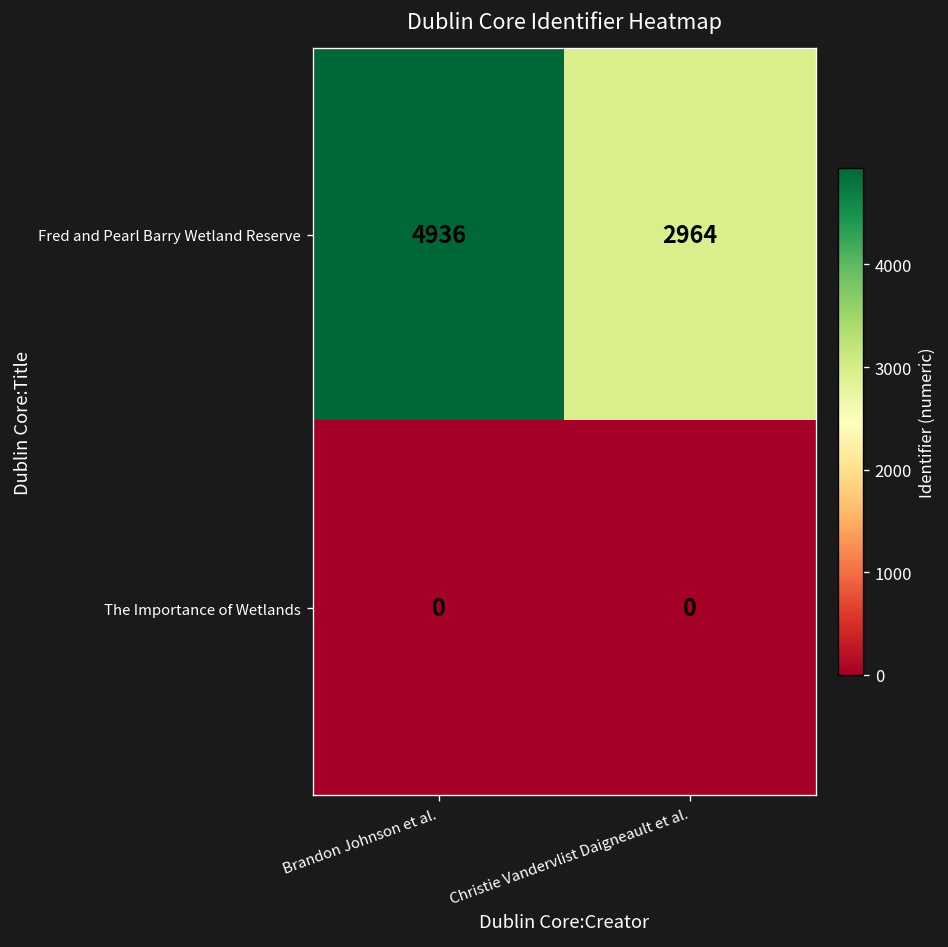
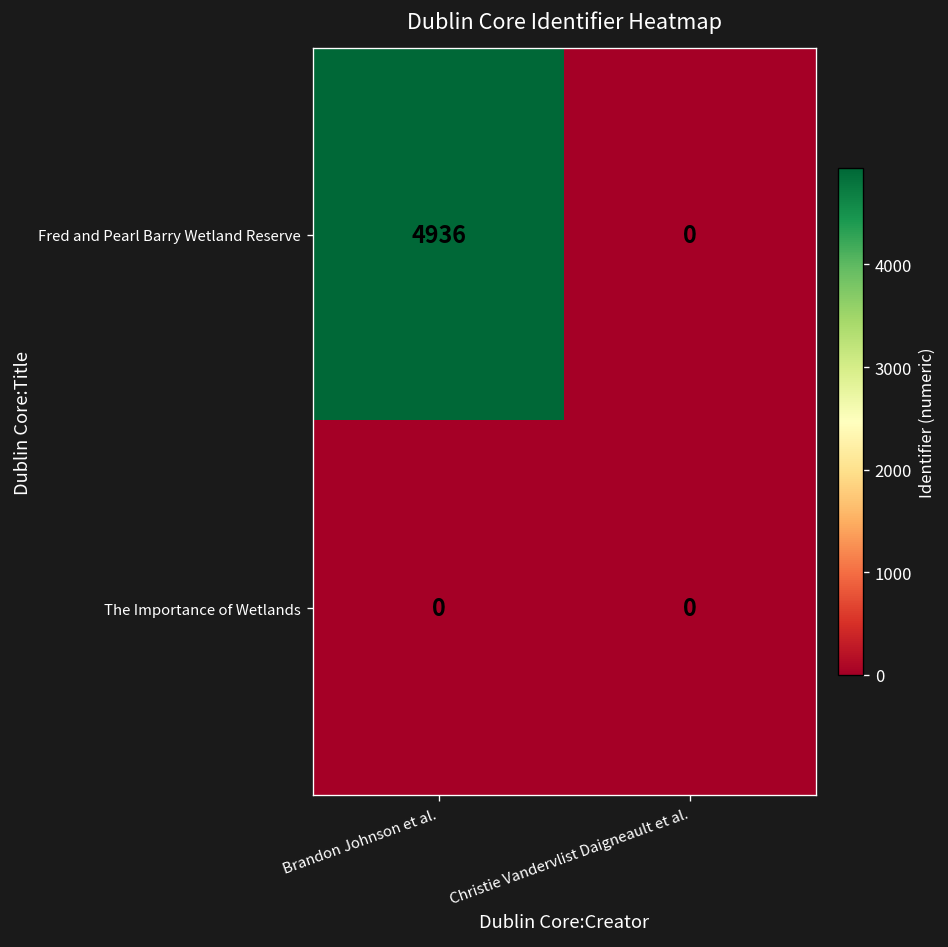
  {
    "Fred and Pearl Barry Wetland Reserve": {
      "Brandon Johnson et al.": 4936,
-     "Christie Vandervlist Daigneault et al.": 2964
+     "Christie Vandervlist Daigneault et al.": 0
    },
    "The Importance of Wetlands": {
      "Brandon Johnson et al.": 0,
      "Christie Vandervlist Daigneault et al.": 0
    }
  }
